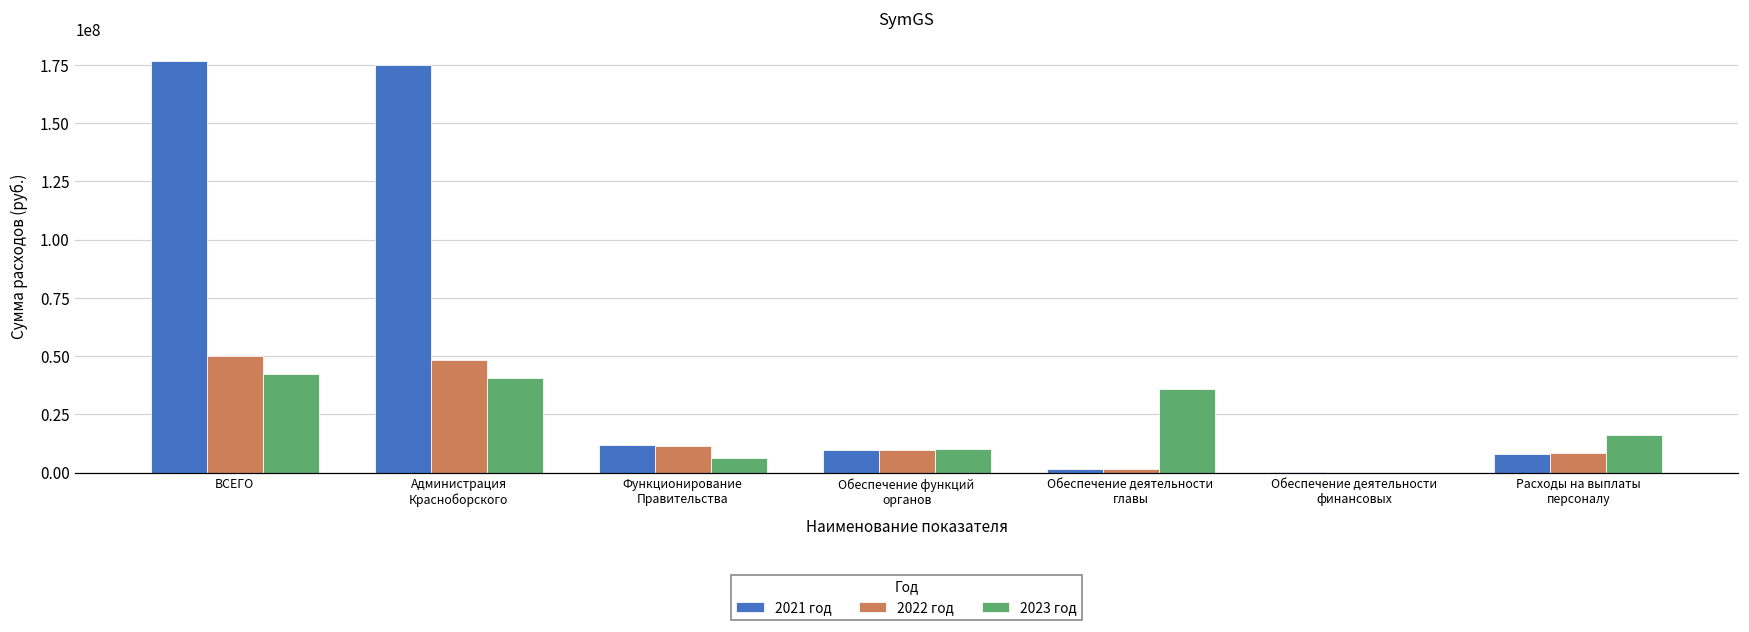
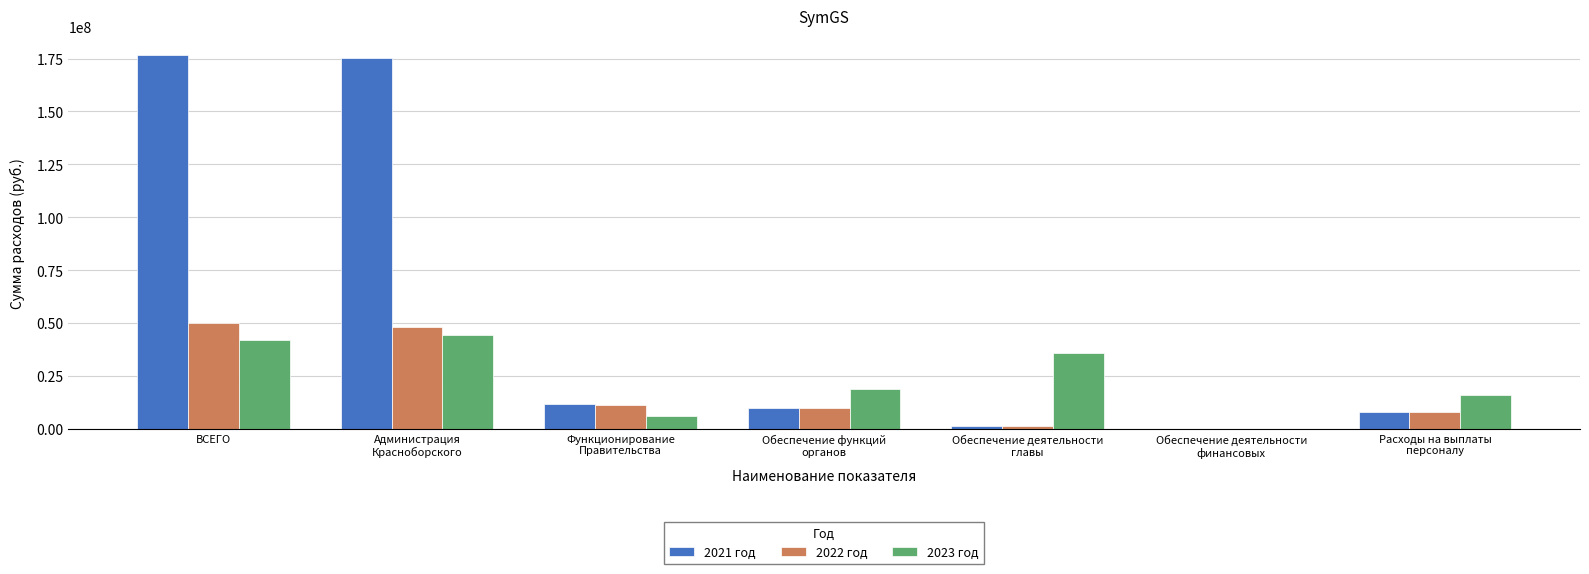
  {
    "2021 год": {
      "ВСЕГО": 177000000,
      "Администрация Красноборского": 175000000,
      "Функционирование Правительства": 12000000,
      "Обеспечение функций органов": 10000000,
      "Обеспечение деятельности главы": 1000000,
      "Расходы на выплаты персоналу": 8000000
    },
    "2022 год": {
      "ВСЕГО": 50000000,
      "Администрация Красноборского": 48000000,
      "Функционирование Правительства": 11000000,
      "Обеспечение функций органов": 10000000,
      "Обеспечение деятельности главы": 1000000,
      "Обеспечение деятельности финансовых": 0,
      "Расходы на выплаты персоналу": 8000000
    },
    "2023 год": {
      "ВСЕГО": 42000000,
-     "Администрация Красноборского": 40000000,
+     "Администрация Красноборского": 45000000,
      "Функционирование Правительства": 6000000,
-     "Обеспечение функций органов": 10000000,
+     "Обеспечение функций органов": 19000000,
      "Обеспечение деятельности главы": 36000000,
      "Обеспечение деятельности финансовых": 0,
      "Расходы на выплаты персоналу": 16000000
    }
  }
